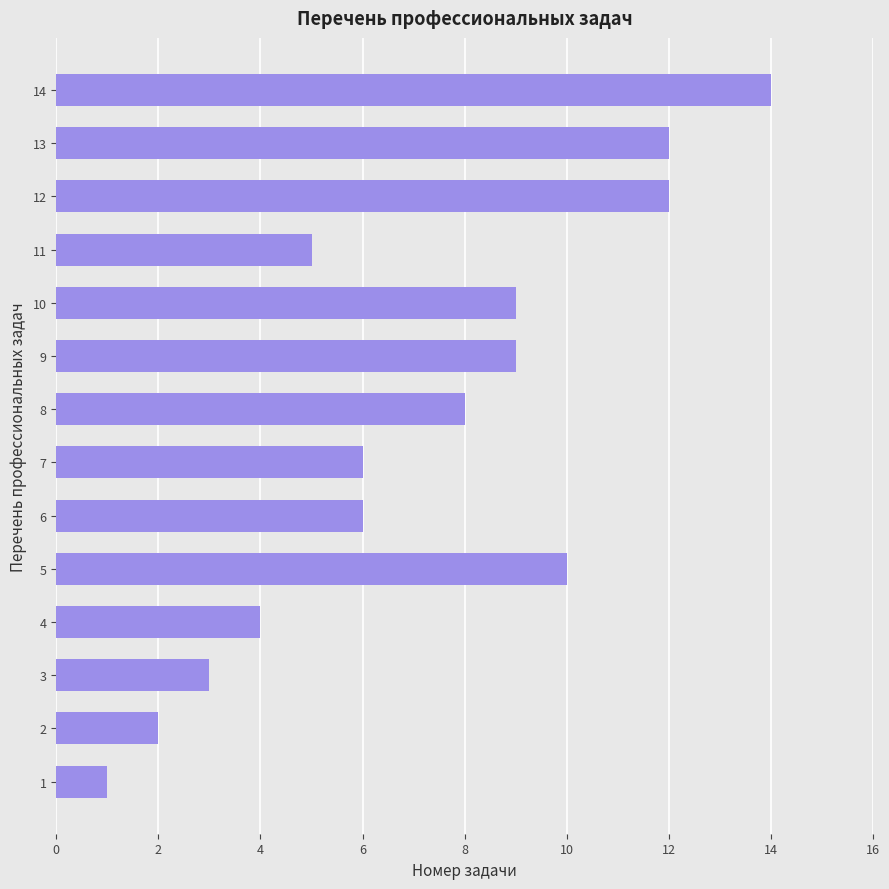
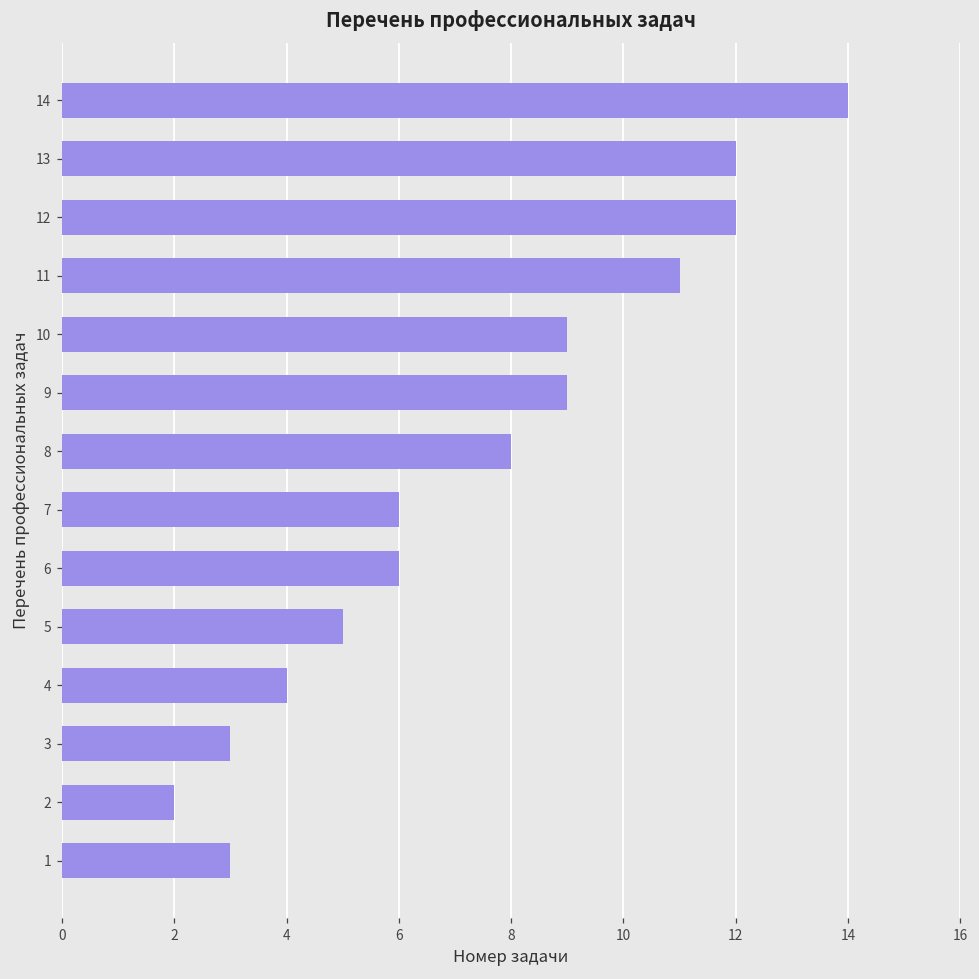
  {
    "14": 14,
    "13": 12,
    "12": 12,
-   "11": 5,
+   "11": 11,
    "10": 9,
    "9": 9,
    "8": 8,
    "7": 6,
    "6": 6,
-   "5": 10,
+   "5": 5,
    "4": 4,
    "3": 3,
    "2": 2,
-   "1": 1
+   "1": 3
  }
